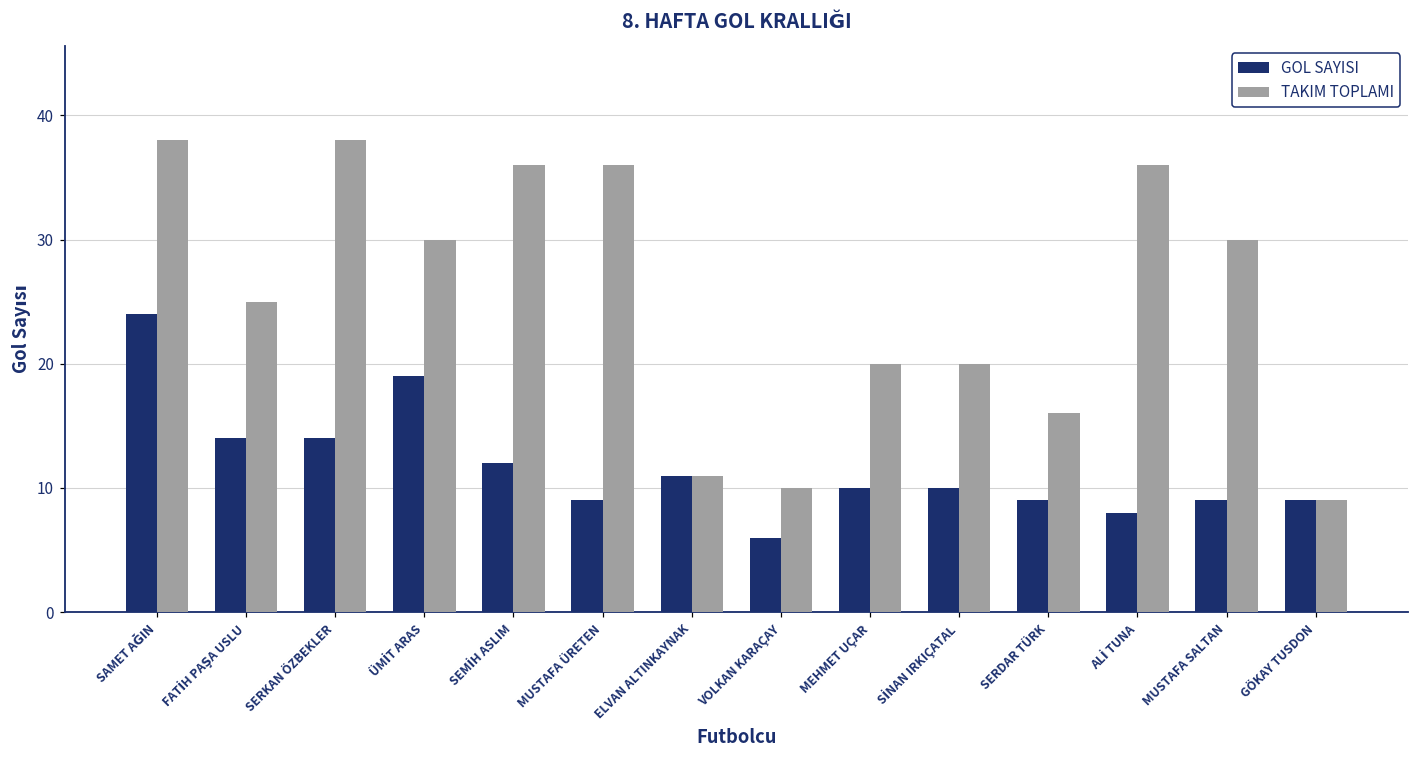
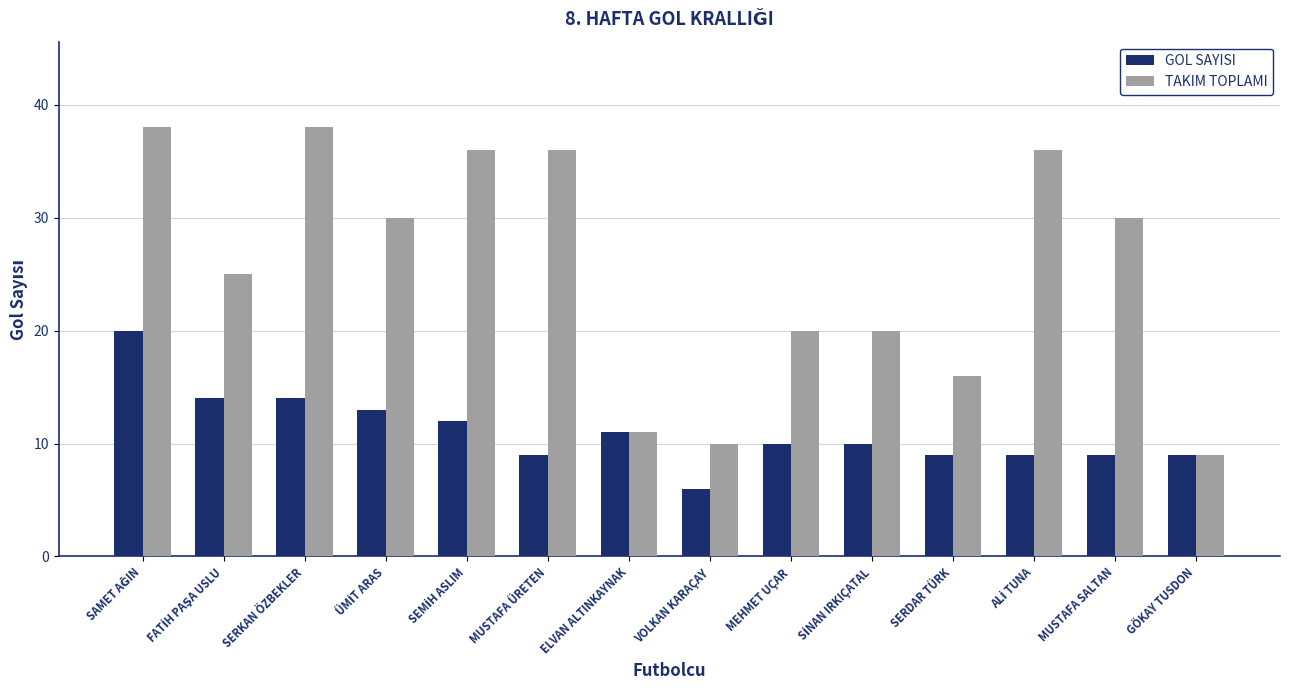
  {
    "GOL SAYISI": {
-     "SAMET AĞIN": 24,
+     "SAMET AĞIN": 20,
      "FATİH PAŞA USLU": 14,
      "SERKAN ÖZBEKLER": 14,
-     "ÜMİT ARAS": 19,
+     "ÜMİT ARAS": 13,
      "SEMİH ASLIM": 12,
      "MUSTAFA ÜRETEN": 9,
      "ELVAN ALTINKAYNAK": 11,
      "VOLKAN KARAÇAY": 6,
      "MEHMET UÇAR": 10,
      "SİNAN IRKIÇATAL": 10,
      "SERDAR TÜRK": 9,
-     "ALİ TUNA": 8,
+     "ALİ TUNA": 9,
      "MUSTAFA SALTAN": 9,
      "GÖKAY TUSDON": 9
    },
    "TAKIM TOPLAMI": {
      "SAMET AĞIN": 38,
      "FATİH PAŞA USLU": 25,
      "SERKAN ÖZBEKLER": 38,
      "ÜMİT ARAS": 30,
      "SEMİH ASLIM": 36,
      "MUSTAFA ÜRETEN": 36,
      "ELVAN ALTINKAYNAK": 11,
      "VOLKAN KARAÇAY": 10,
      "MEHMET UÇAR": 20,
      "SİNAN IRKIÇATAL": 20,
      "SERDAR TÜRK": 16,
      "ALİ TUNA": 36,
      "MUSTAFA SALTAN": 30,
      "GÖKAY TUSDON": 9
    }
  }
